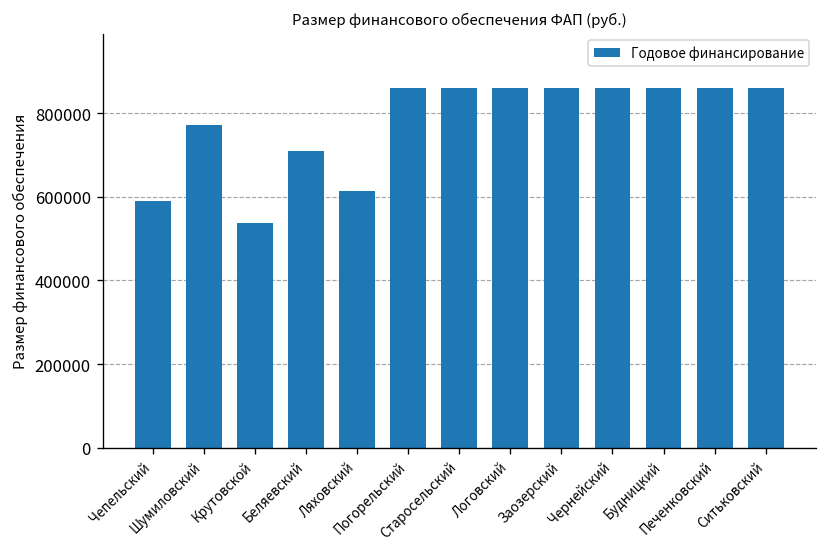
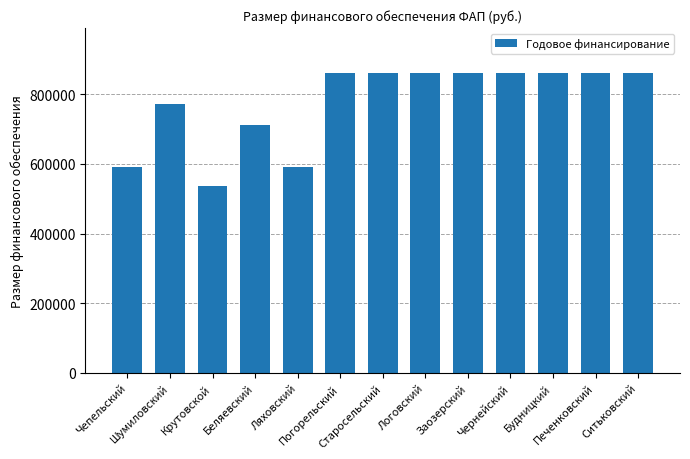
  {
    "Чепельский": 590000,
    "Шумиловский": 770000,
    "Крутовской": 540000,
    "Беляевский": 710000,
-   "Ляховский": 620000,
+   "Ляховский": 590000,
    "Погорельский": 860000,
    "Старосельский": 860000,
    "Логовский": 860000,
    "Заозерский": 860000,
    "Чернейский": 860000,
    "Будницкий": 860000,
    "Печенковский": 860000,
    "Ситьковский": 860000
  }
